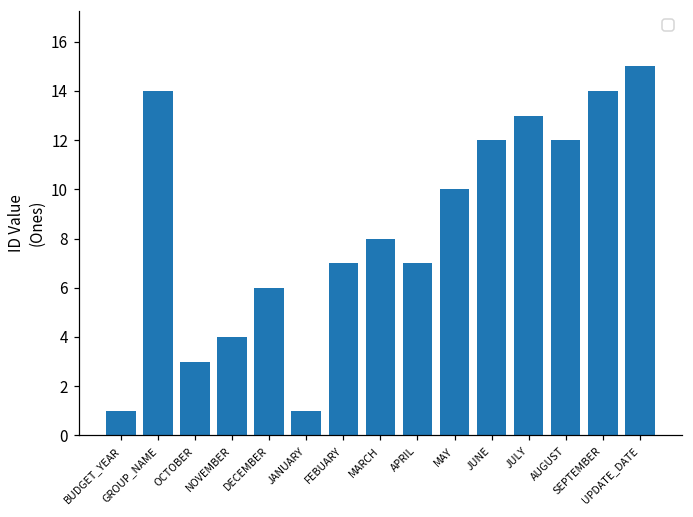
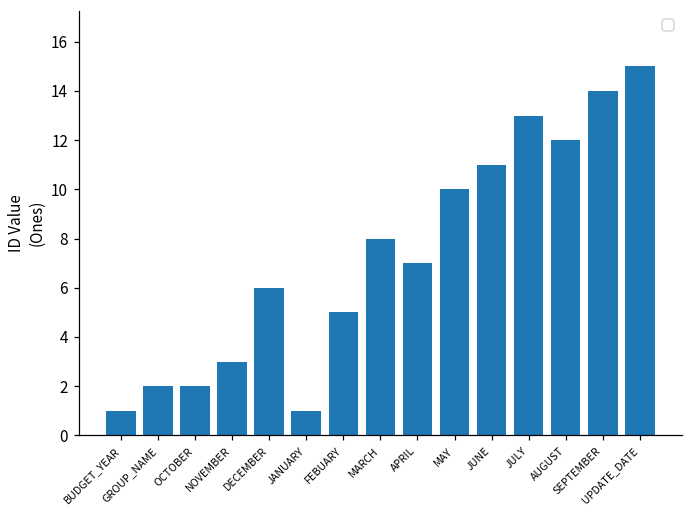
  {
    "BUDGET_YEAR": 1,
-   "GROUP_NAME": 14,
-   "OCTOBER": 3,
-   "NOVEMBER": 4,
+   "GROUP_NAME": 2,
+   "OCTOBER": 2,
+   "NOVEMBER": 3,
    "DECEMBER": 6,
    "JANUARY": 1,
-   "FEBUARY": 7,
+   "FEBUARY": 5,
    "MARCH": 8,
    "APRIL": 7,
    "MAY": 10,
-   "JUNE": 12,
+   "JUNE": 11,
    "JULY": 13,
    "AUGUST": 12,
    "SEPTEMBER": 14,
    "UPDATE_DATE": 15
  }
